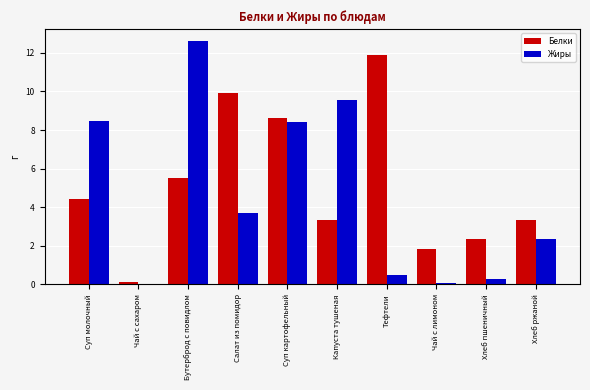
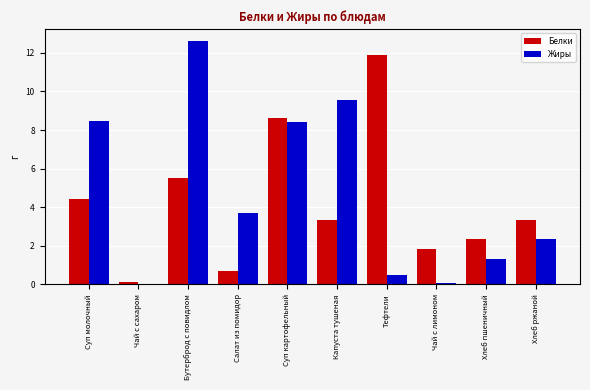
  {
    "Белки": {
      "Суп молочный": 4.4,
      "Бутерброд с повидлом": 5.5,
-     "Салат из помидор": 9.9,
+     "Салат из помидор": 0.7,
      "Суп картофельный": 8.6,
      "Капуста тушеная": 3.3,
      "Тефтели": 11.9,
      "Чай с лимоном": 1.8,
      "Хлеб пшеничный": 2.4,
      "Хлеб ржаной": 3.4
    },
    "Жиры": {
      "Суп молочный": 8.5,
      "Бутерброд с повидлом": 12.6,
      "Салат из помидор": 3.7,
      "Суп картофельный": 8.4,
      "Капуста тушеная": 9.5,
      "Тефтели": 0.5,
-     "Хлеб пшеничный": 0.3,
+     "Хлеб пшеничный": 1.3,
      "Хлеб ржаной": 2.4
    }
  }
